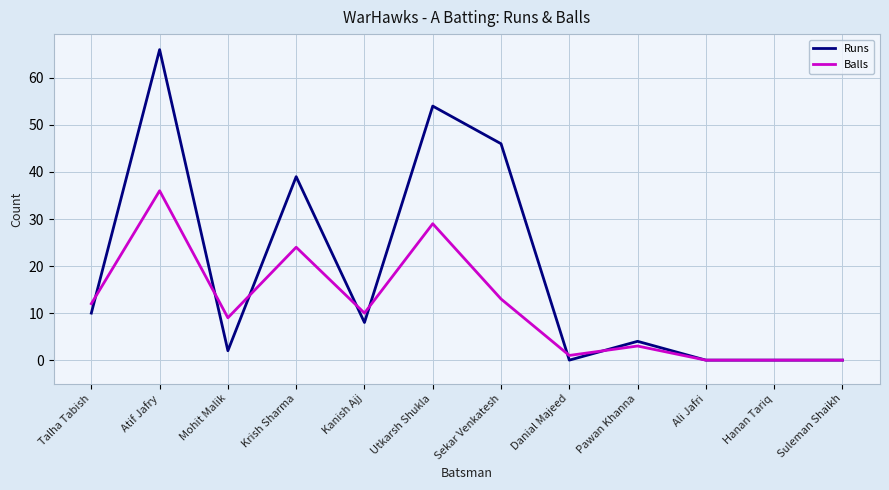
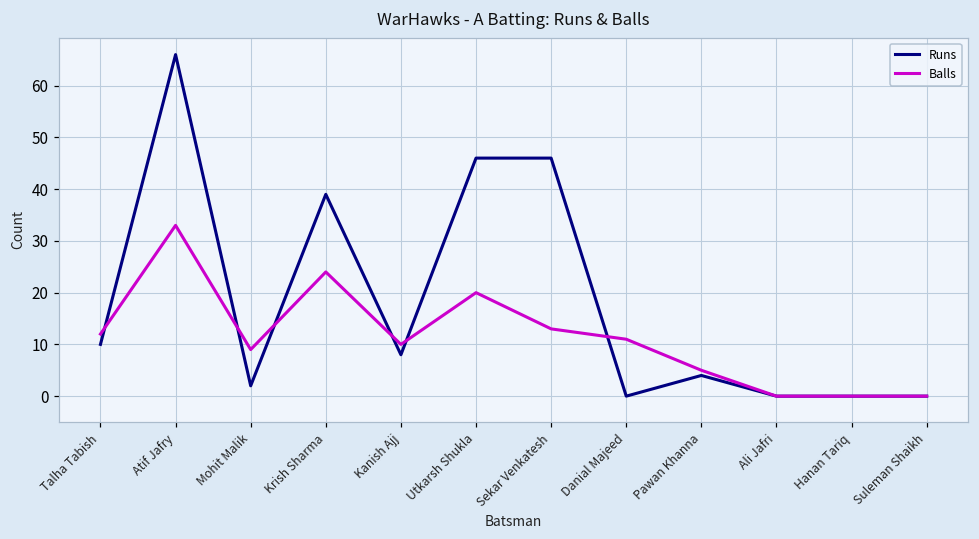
  {
    "Runs": {
      "Talha Tabish": 10,
      "Atif Jafry": 66,
      "Mohit Malik": 2,
      "Krish Sharma": 39,
      "Kanish Ajj": 8,
-     "Utkarsh Shukla": 54,
+     "Utkarsh Shukla": 46,
      "Sekar Venkatesh": 46,
      "Danial Majeed": 0,
      "Pawan Khanna": 4
    },
    "Balls": {
      "Talha Tabish": 12,
-     "Atif Jafry": 36,
+     "Atif Jafry": 33,
      "Mohit Malik": 9,
      "Krish Sharma": 24,
      "Kanish Ajj": 10,
-     "Utkarsh Shukla": 29,
+     "Utkarsh Shukla": 20,
      "Sekar Venkatesh": 13,
-     "Danial Majeed": 1,
-     "Pawan Khanna": 3
+     "Danial Majeed": 11,
+     "Pawan Khanna": 5
    }
  }
